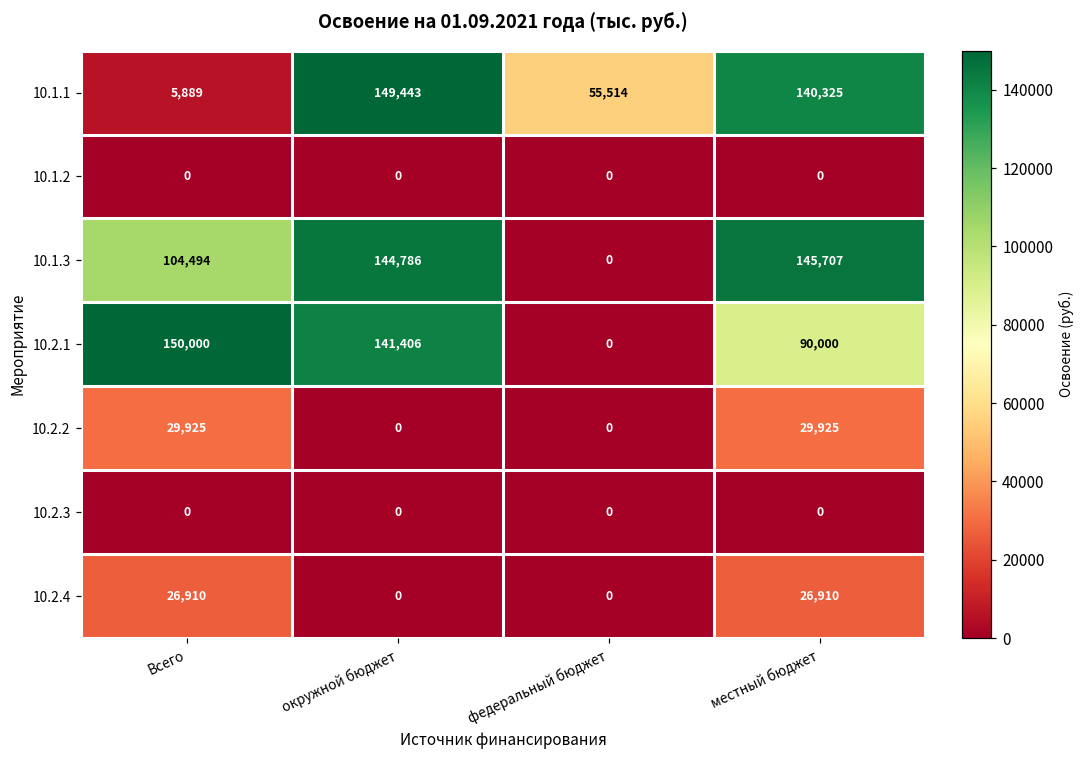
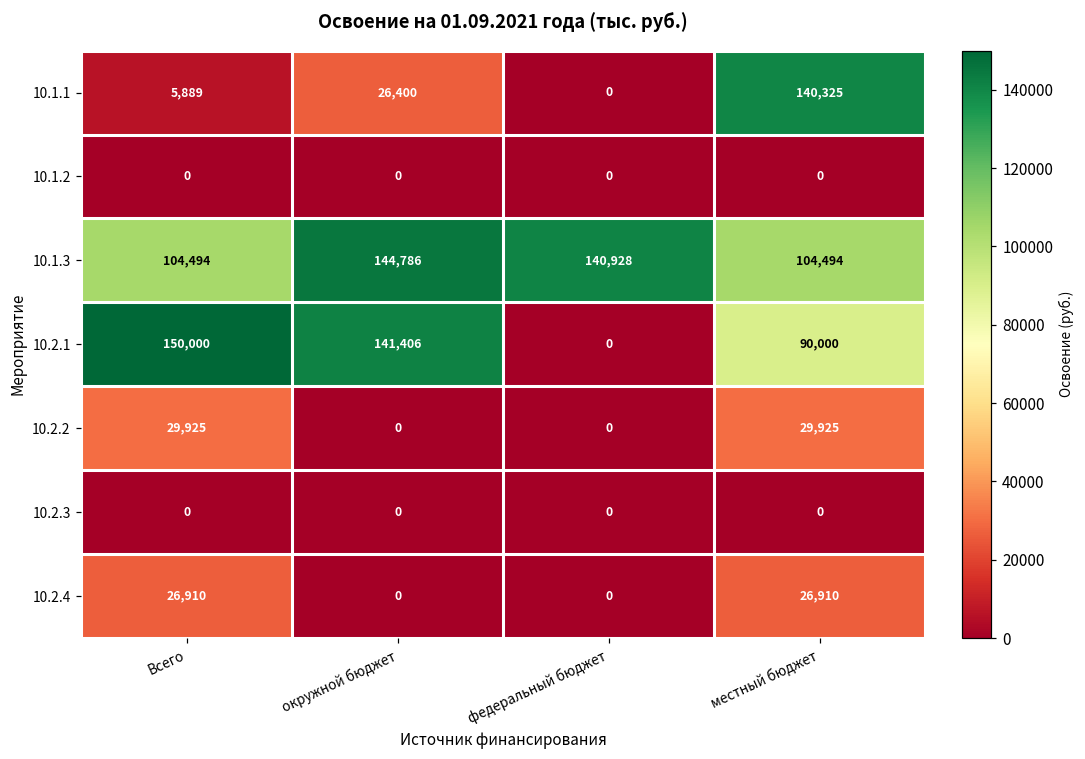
  {
    "10.1.1": {
      "Всего": "5,889",
-     "окружной бюджет": "149,443",
-     "федеральный бюджет": "55,514",
+     "окружной бюджет": "26,400",
+     "федеральный бюджет": "0",
      "местный бюджет": "140,325"
    },
    "10.1.2": {
      "Всего": "0",
      "окружной бюджет": "0",
      "федеральный бюджет": "0",
      "местный бюджет": "0"
    },
    "10.1.3": {
      "Всего": "104,494",
      "окружной бюджет": "144,786",
-     "федеральный бюджет": "0",
-     "местный бюджет": "145,707"
+     "федеральный бюджет": "140,928",
+     "местный бюджет": "104,494"
    },
    "10.2.1": {
      "Всего": "150,000",
      "окружной бюджет": "141,406",
      "федеральный бюджет": "0",
      "местный бюджет": "90,000"
    },
    "10.2.2": {
      "Всего": "29,925",
      "окружной бюджет": "0",
      "федеральный бюджет": "0",
      "местный бюджет": "29,925"
    },
    "10.2.3": {
      "Всего": "0",
      "окружной бюджет": "0",
      "федеральный бюджет": "0",
      "местный бюджет": "0"
    },
    "10.2.4": {
      "Всего": "26,910",
      "окружной бюджет": "0",
      "федеральный бюджет": "0",
      "местный бюджет": "26,910"
    }
  }
